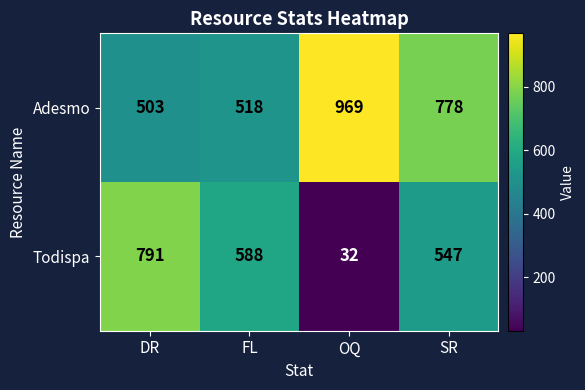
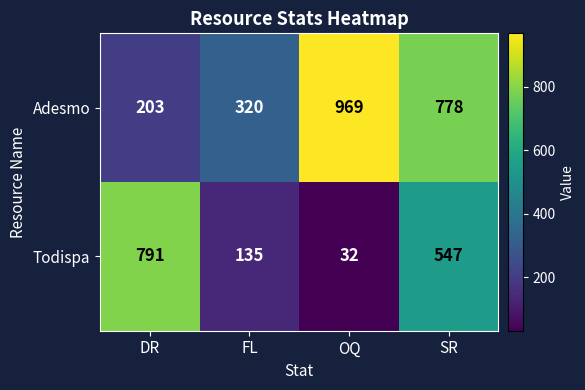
  {
    "Adesmo": {
-     "DR": 503,
-     "FL": 518,
+     "DR": 203,
+     "FL": 320,
      "OQ": 969,
      "SR": 778
    },
    "Todispa": {
      "DR": 791,
-     "FL": 588,
+     "FL": 135,
      "OQ": 32,
      "SR": 547
    }
  }
